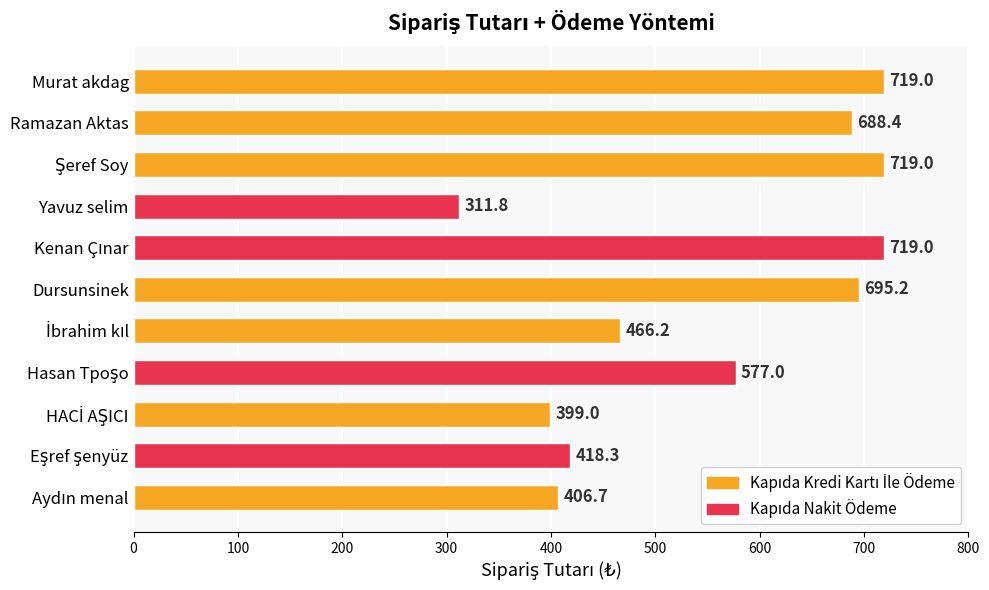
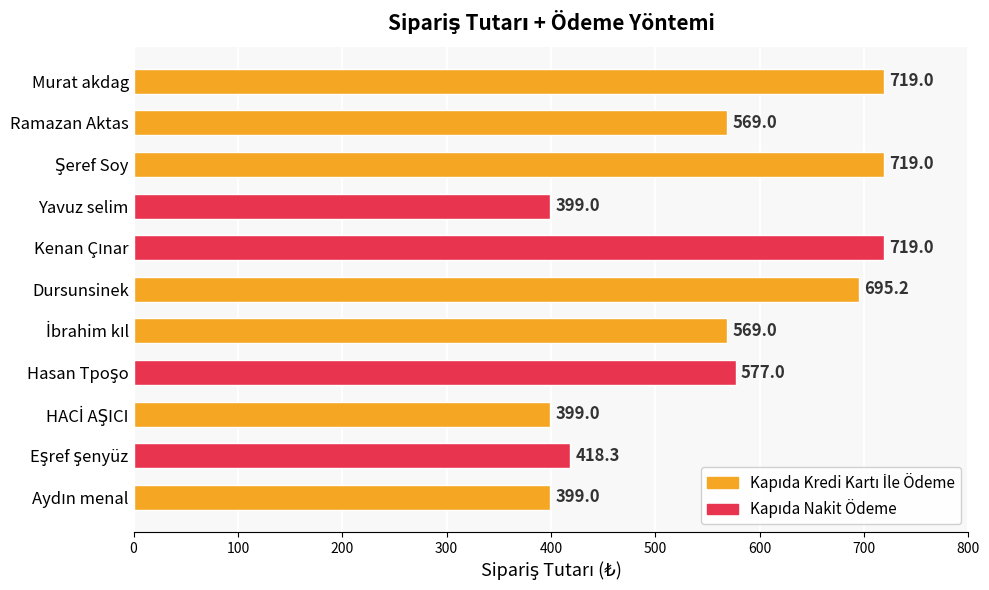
  {
    "Murat akdag": 719.0,
-   "Ramazan Aktas": 688.4,
+   "Ramazan Aktas": 569.0,
    "Şeref Soy": 719.0,
-   "Yavuz selim": 311.8,
+   "Yavuz selim": 399.0,
    "Kenan Çınar": 719.0,
    "Dursunsinek": 695.2,
-   "İbrahim kıl": 466.2,
+   "İbrahim kıl": 569.0,
    "Hasan Tpoşo": 577.0,
    "HACİ AŞICI": 399.0,
    "Eşref şenyüz": 418.3,
-   "Aydın menal": 406.7
+   "Aydın menal": 399.0
  }
